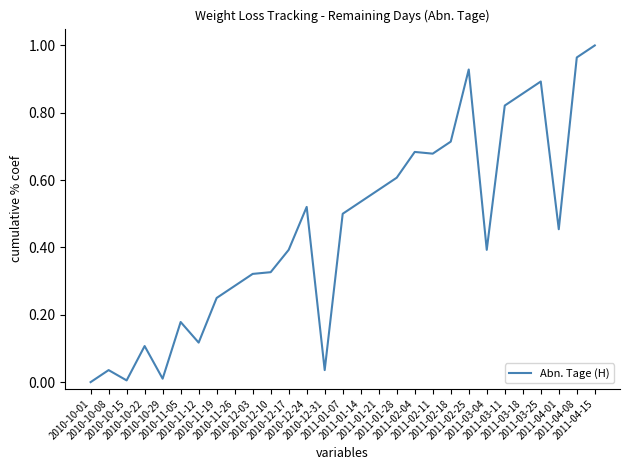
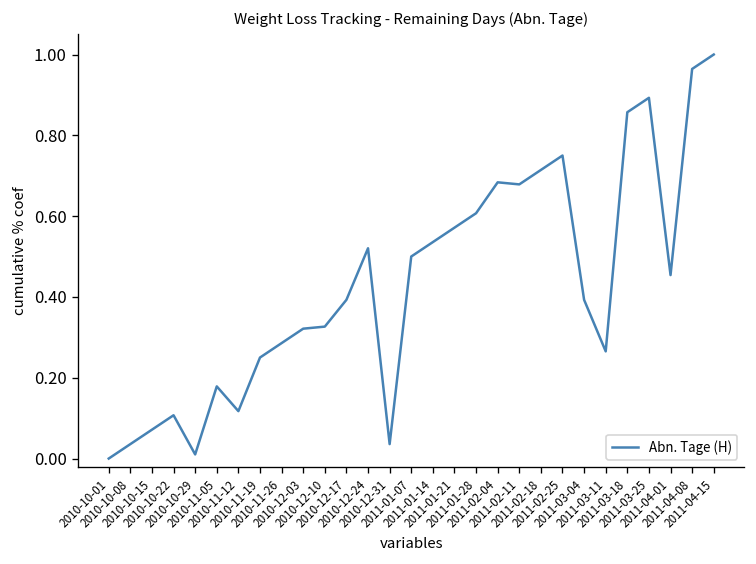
  {
    "2010-10-01": 0.00,
    "2010-10-08": 0.04,
-   "2010-10-15": 0.01,
+   "2010-10-15": 0.07,
    "2010-10-22": 0.11,
    "2010-10-29": 0.01,
    "2010-11-05": 0.18,
    "2010-11-12": 0.12,
    "2010-11-19": 0.25,
    "2010-11-26": 0.29,
    "2010-12-03": 0.32,
    "2010-12-10": 0.33,
    "2010-12-17": 0.39,
    "2010-12-24": 0.52,
    "2010-12-31": 0.04,
    "2011-01-07": 0.50,
    "2011-01-14": 0.54,
    "2011-01-21": 0.57,
    "2011-01-28": 0.61,
    "2011-02-04": 0.68,
    "2011-02-11": 0.68,
    "2011-02-18": 0.71,
-   "2011-02-25": 0.93,
+   "2011-02-25": 0.75,
    "2011-03-04": 0.39,
-   "2011-03-11": 0.82,
+   "2011-03-11": 0.27,
    "2011-03-18": 0.86,
    "2011-03-25": 0.89,
    "2011-04-01": 0.45,
    "2011-04-08": 0.96,
    "2011-04-15": 1.00
  }
